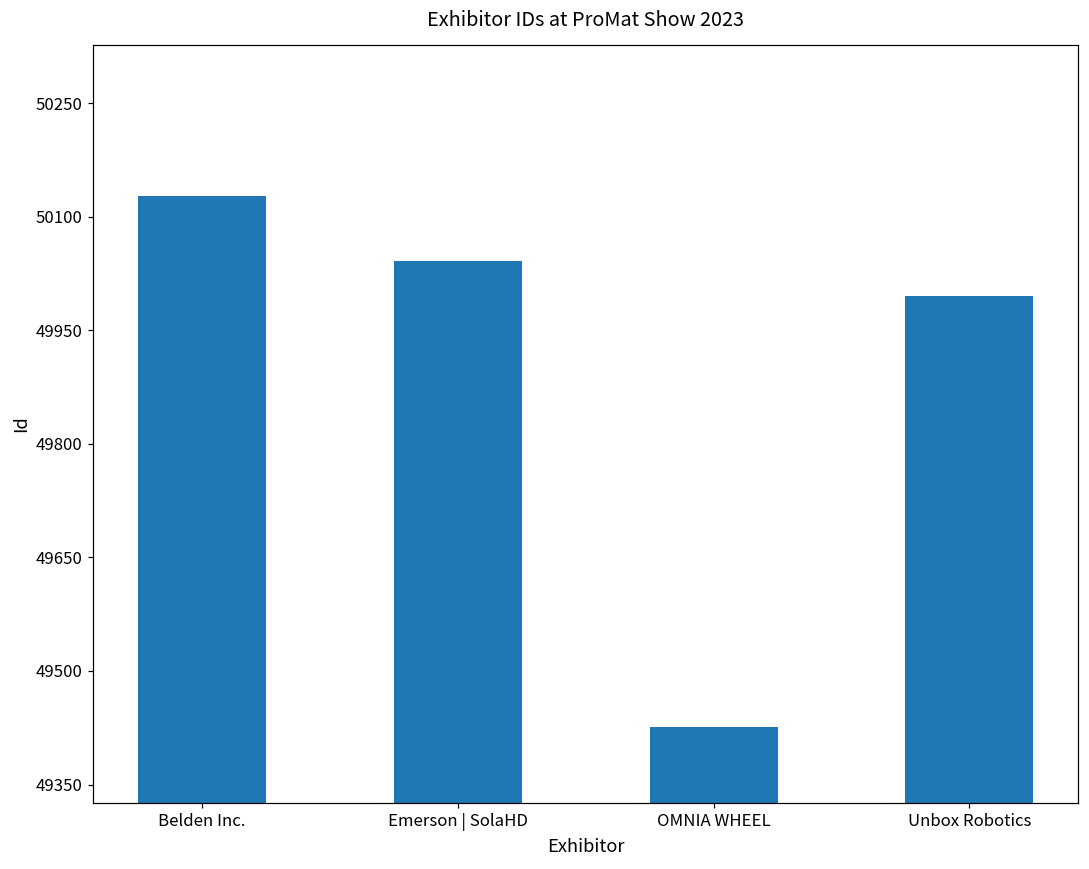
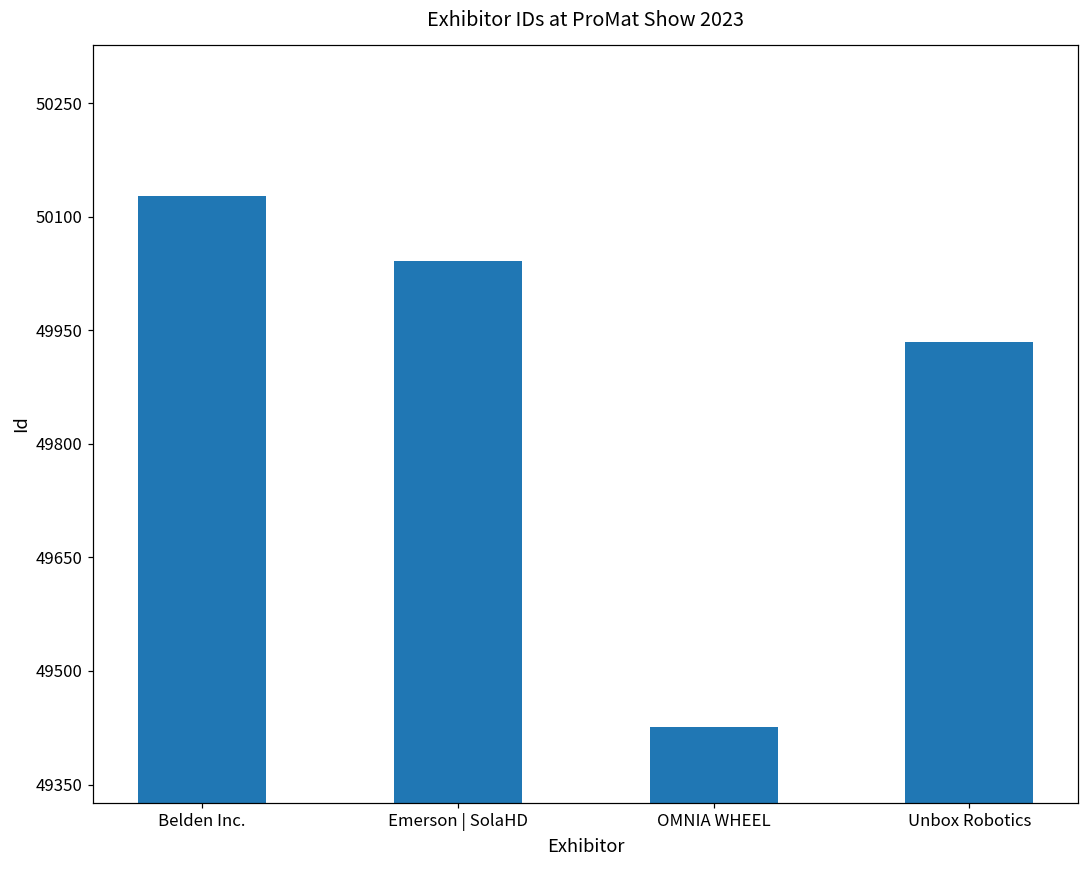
  {
    "Belden Inc.": 50130,
    "Emerson | SolaHD": 50040,
    "OMNIA WHEEL": 49430,
-   "Unbox Robotics": 50000
+   "Unbox Robotics": 49930
  }
